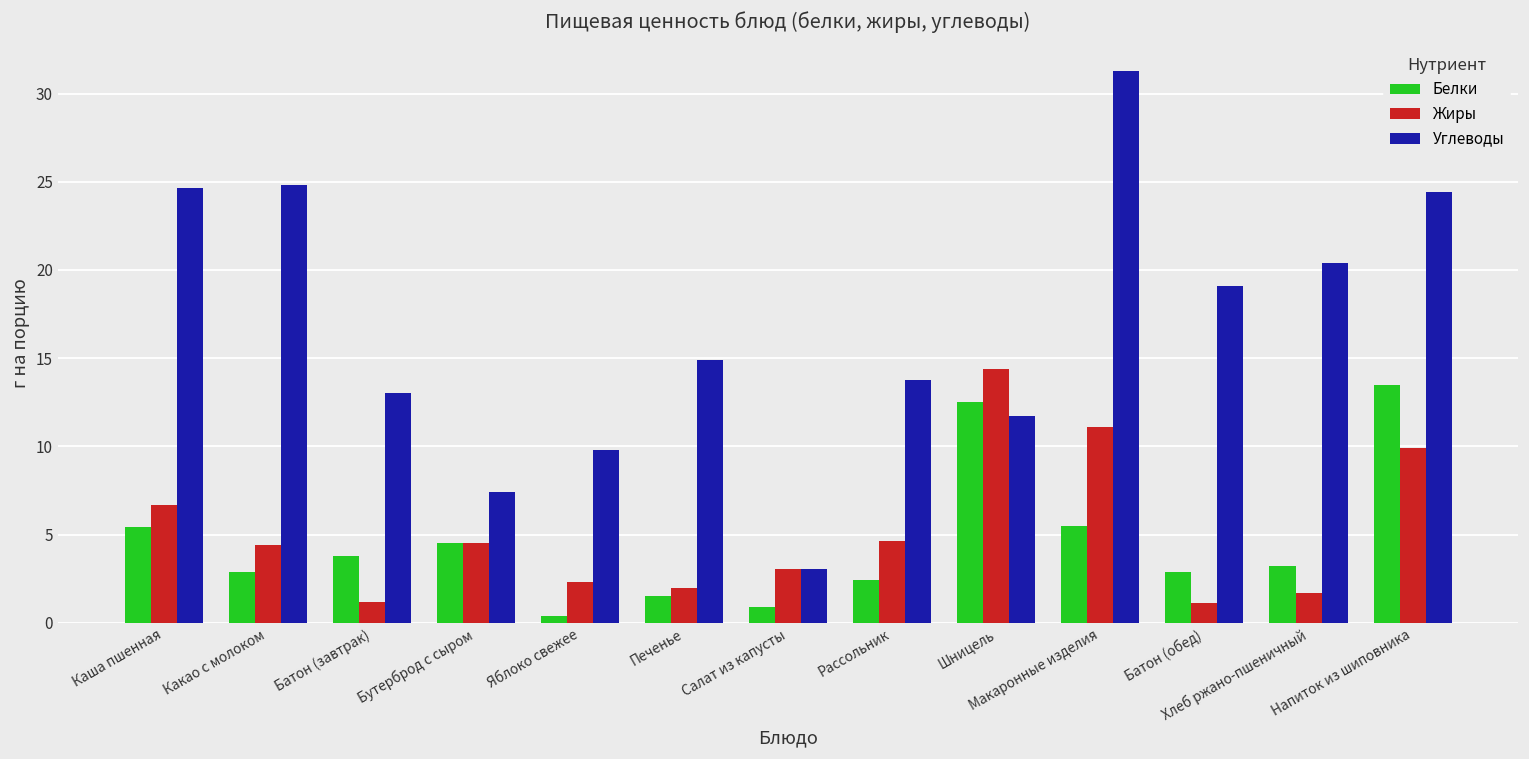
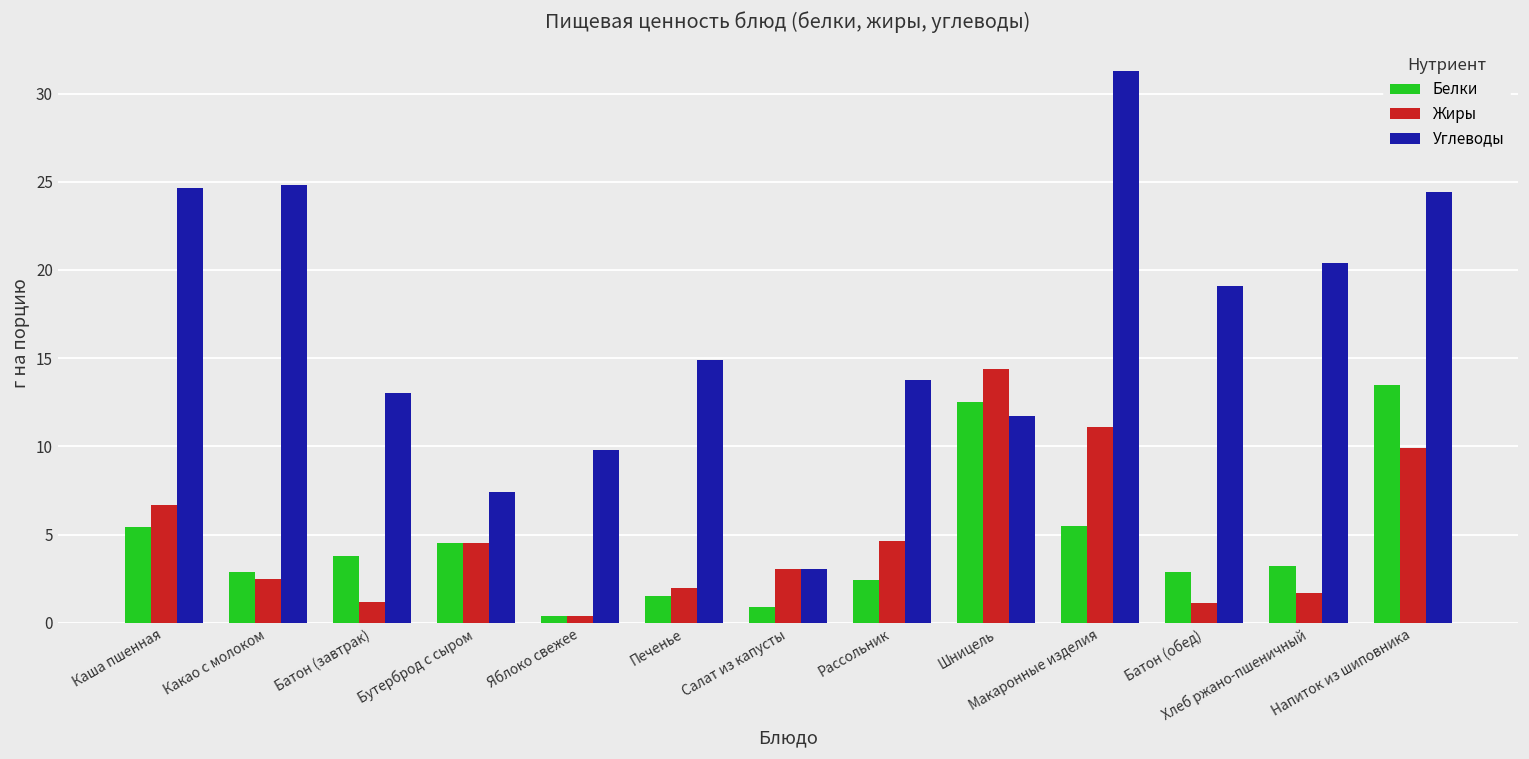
  {
    "Белки": {
      "Каша пшенная": 5.4,
      "Какао с молоком": 2.9,
      "Батон (завтрак)": 3.8,
      "Бутерброд с сыром": 4.5,
      "Яблоко свежее": 0.4,
      "Печенье": 1.5,
      "Салат из капусты": 0.9,
      "Рассольник": 2.4,
      "Шницель": 12.5,
      "Макаронные изделия": 5.5,
      "Батон (обед)": 2.9,
      "Хлеб ржано-пшеничный": 3.2,
      "Напиток из шиповника": 13.5
    },
    "Жиры": {
      "Каша пшенная": 6.7,
-     "Какао с молоком": 4.4,
+     "Какао с молоком": 2.5,
      "Батон (завтрак)": 1.2,
      "Бутерброд с сыром": 4.5,
-     "Яблоко свежее": 2.3,
+     "Яблоко свежее": 0.4,
      "Печенье": 2.0,
      "Салат из капусты": 3.1,
      "Рассольник": 4.6,
      "Шницель": 14.4,
      "Макаронные изделия": 11.1,
      "Батон (обед)": 1.1,
      "Хлеб ржано-пшеничный": 1.7,
      "Напиток из шиповника": 9.9
    },
    "Углеводы": {
      "Каша пшенная": 24.7,
      "Какао с молоком": 24.8,
      "Батон (завтрак)": 13.0,
      "Бутерброд с сыром": 7.4,
      "Яблоко свежее": 9.8,
      "Печенье": 14.9,
      "Салат из капусты": 3.0,
      "Рассольник": 13.8,
      "Шницель": 11.7,
      "Макаронные изделия": 31.3,
      "Батон (обед)": 19.1,
      "Хлеб ржано-пшеничный": 20.4,
      "Напиток из шиповника": 24.4
    }
  }
